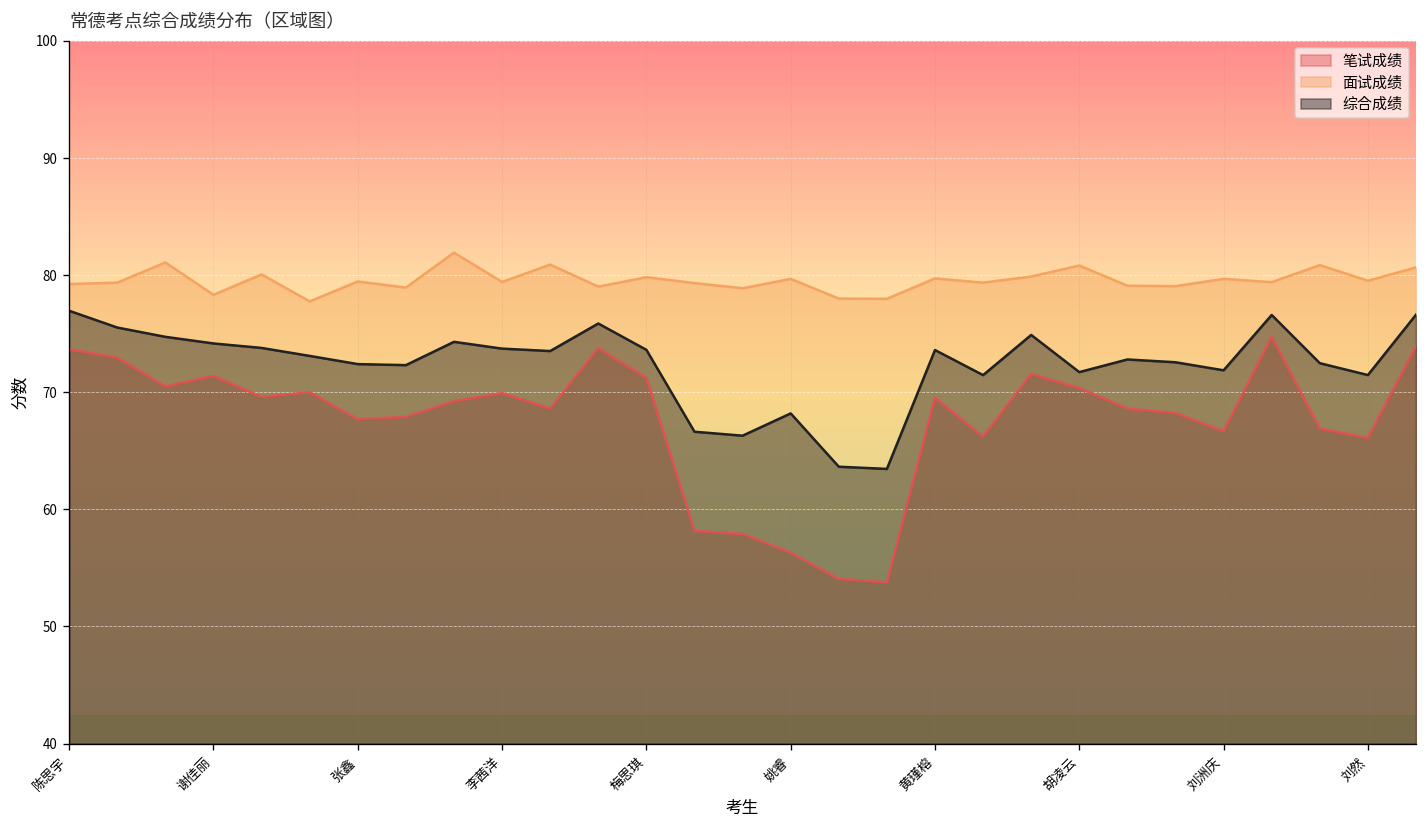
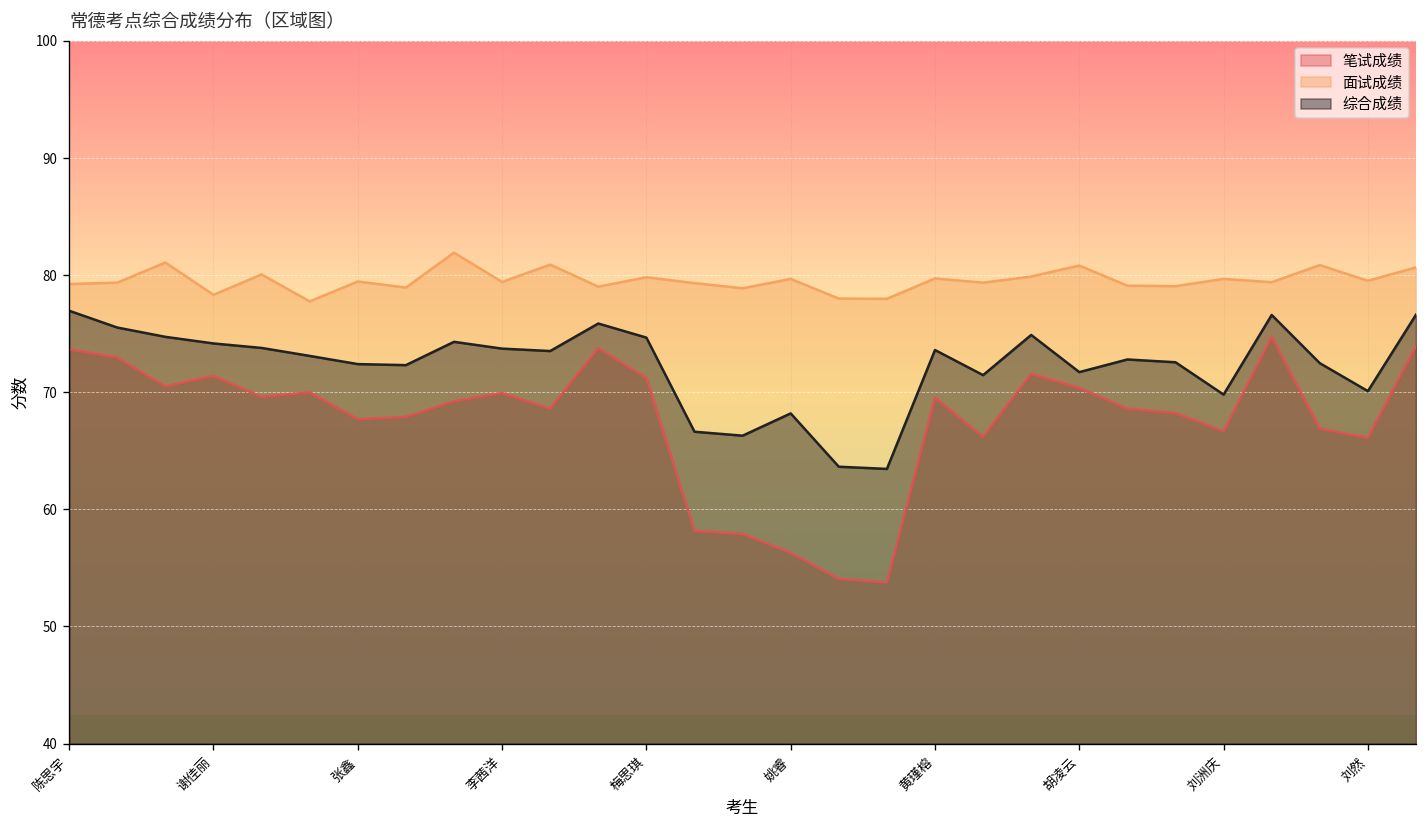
  {
    "综合成绩": {
      "陈思宇": 77,
      "谢佳丽": 74,
      "张鑫": 72,
      "李茜洋": 74,
-     "梅思琪": 74,
+     "梅思琪": 75,
      "姚睿": 68,
      "黄瑾榕": 74,
      "胡凌云": 72,
-     "刘洲庆": 72,
-     "刘然": 71
+     "刘洲庆": 70,
+     "刘然": 70
    }
  }
